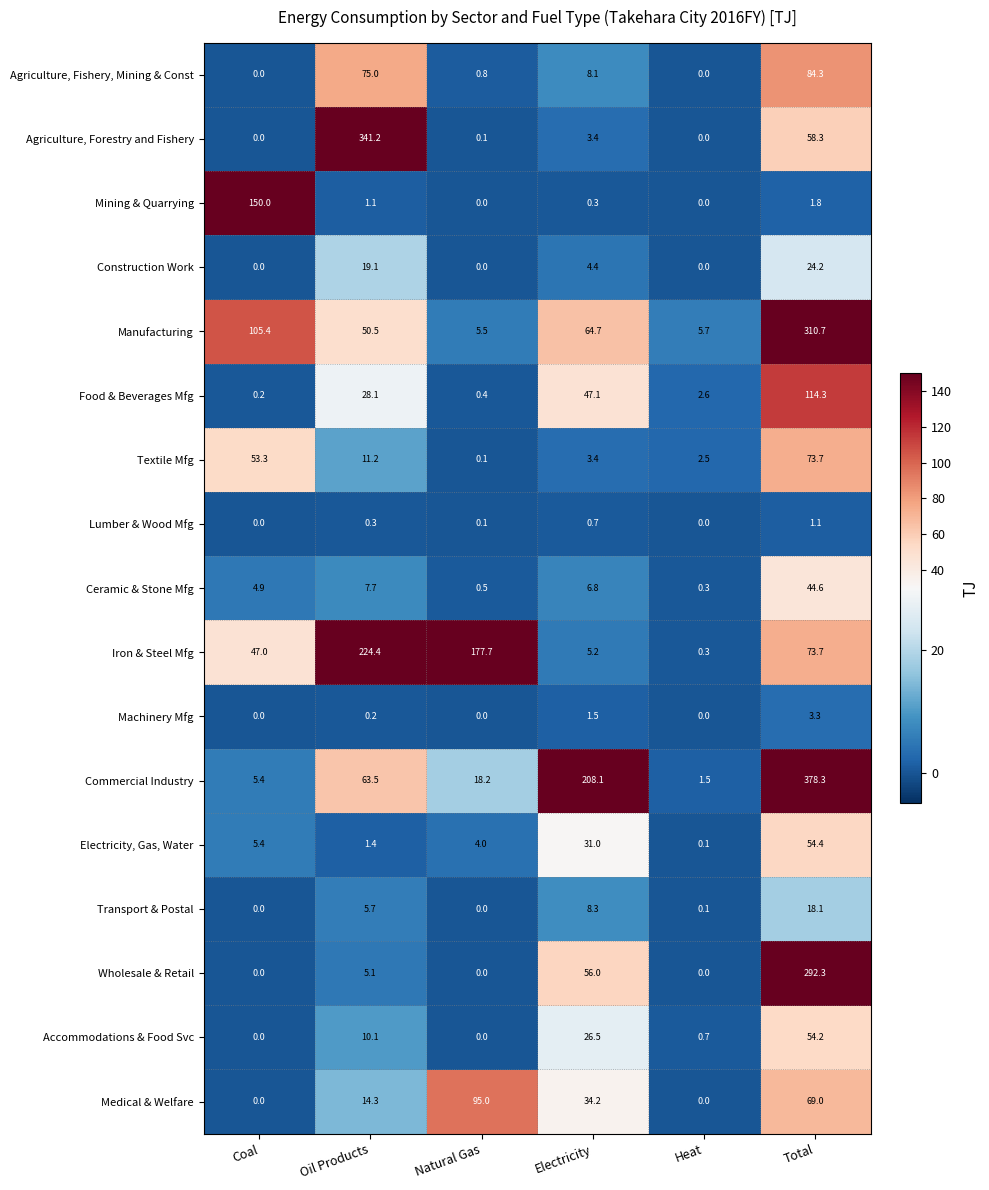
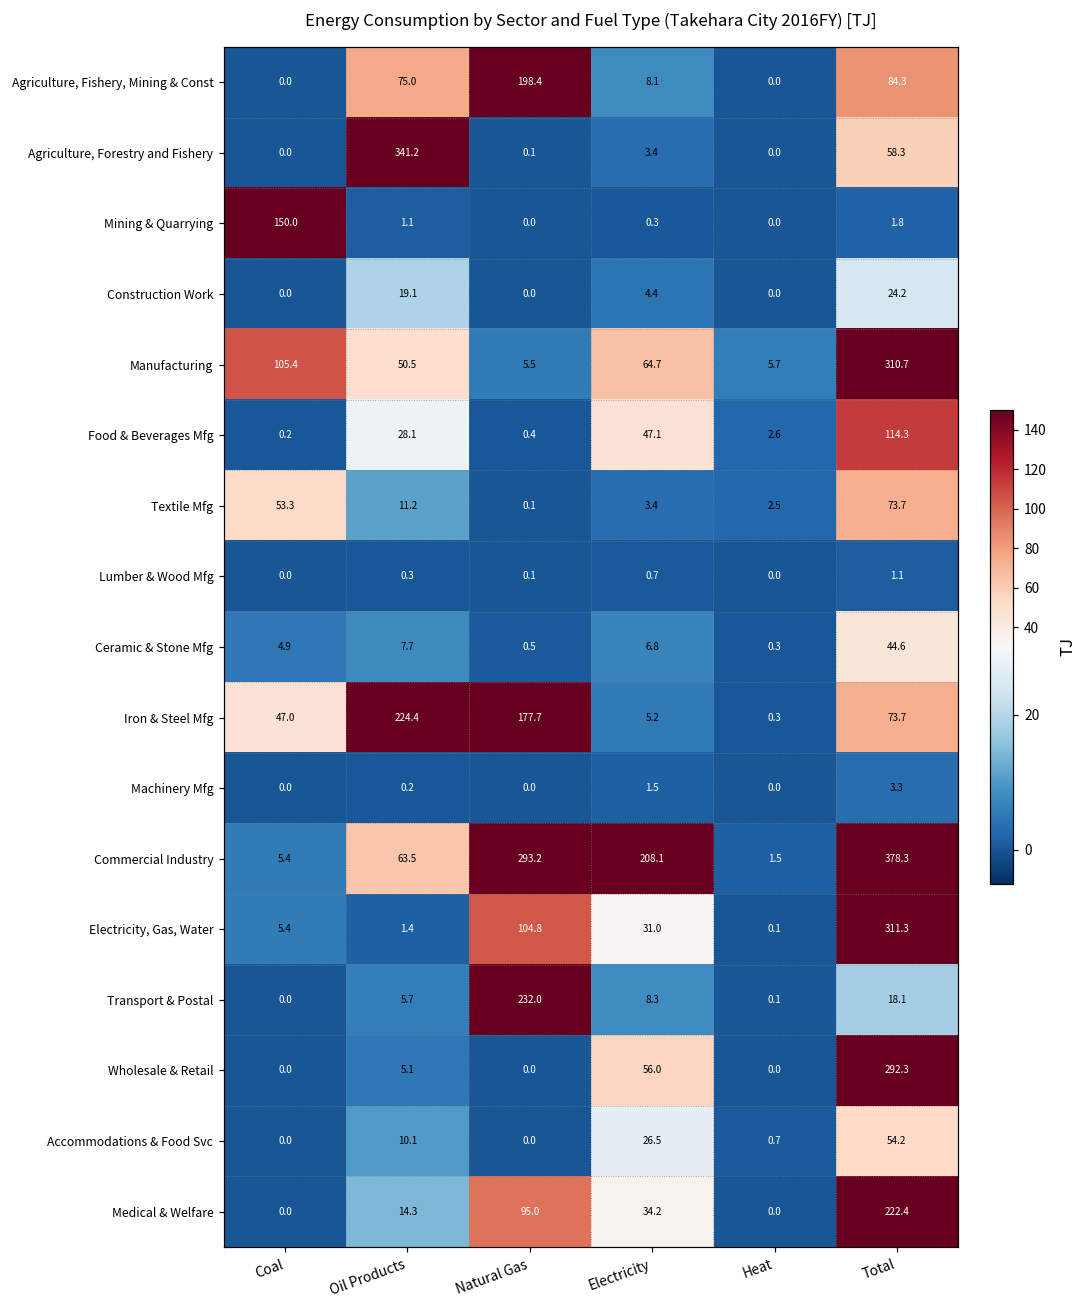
  {
    "Agriculture, Fishery, Mining & Const": {
      "Coal": 0.0,
      "Oil Products": 75.0,
-     "Natural Gas": 0.8,
+     "Natural Gas": 198.4,
      "Electricity": 8.1,
      "Heat": 0.0,
      "Total": 84.3
    },
    "Agriculture, Forestry and Fishery": {
      "Coal": 0.0,
      "Oil Products": 341.2,
      "Natural Gas": 0.1,
      "Electricity": 3.4,
      "Heat": 0.0,
      "Total": 58.3
    },
    "Mining & Quarrying": {
      "Coal": 150.0,
      "Oil Products": 1.1,
      "Natural Gas": 0.0,
      "Electricity": 0.3,
      "Heat": 0.0,
      "Total": 1.8
    },
    "Construction Work": {
      "Coal": 0.0,
      "Oil Products": 19.1,
      "Natural Gas": 0.0,
      "Electricity": 4.4,
      "Heat": 0.0,
      "Total": 24.2
    },
    "Manufacturing": {
      "Coal": 105.4,
      "Oil Products": 50.5,
      "Natural Gas": 5.5,
      "Electricity": 64.7,
      "Heat": 5.7,
      "Total": 310.7
    },
    "Food & Beverages Mfg": {
      "Coal": 0.2,
      "Oil Products": 28.1,
      "Natural Gas": 0.4,
      "Electricity": 47.1,
      "Heat": 2.6,
      "Total": 114.3
    },
    "Textile Mfg": {
      "Coal": 53.3,
      "Oil Products": 11.2,
      "Natural Gas": 0.1,
      "Electricity": 3.4,
      "Heat": 2.5,
      "Total": 73.7
    },
    "Lumber & Wood Mfg": {
      "Coal": 0.0,
      "Oil Products": 0.3,
      "Natural Gas": 0.1,
      "Electricity": 0.7,
      "Heat": 0.0,
      "Total": 1.1
    },
    "Ceramic & Stone Mfg": {
      "Coal": 4.9,
      "Oil Products": 7.7,
      "Natural Gas": 0.5,
      "Electricity": 6.8,
      "Heat": 0.3,
      "Total": 44.6
    },
    "Iron & Steel Mfg": {
      "Coal": 47.0,
      "Oil Products": 224.4,
      "Natural Gas": 177.7,
      "Electricity": 5.2,
      "Heat": 0.3,
      "Total": 73.7
    },
    "Machinery Mfg": {
      "Coal": 0.0,
      "Oil Products": 0.2,
      "Natural Gas": 0.0,
      "Electricity": 1.5,
      "Heat": 0.0,
      "Total": 3.3
    },
    "Commercial Industry": {
      "Coal": 5.4,
      "Oil Products": 63.5,
-     "Natural Gas": 18.2,
+     "Natural Gas": 293.2,
      "Electricity": 208.1,
      "Heat": 1.5,
      "Total": 378.3
    },
    "Electricity, Gas, Water": {
      "Coal": 5.4,
      "Oil Products": 1.4,
-     "Natural Gas": 4.0,
+     "Natural Gas": 104.8,
      "Electricity": 31.0,
      "Heat": 0.1,
-     "Total": 54.4
+     "Total": 311.3
    },
    "Transport & Postal": {
      "Coal": 0.0,
      "Oil Products": 5.7,
-     "Natural Gas": 0.0,
+     "Natural Gas": 232.0,
      "Electricity": 8.3,
      "Heat": 0.1,
      "Total": 18.1
    },
    "Wholesale & Retail": {
      "Coal": 0.0,
      "Oil Products": 5.1,
      "Natural Gas": 0.0,
      "Electricity": 56.0,
      "Heat": 0.0,
      "Total": 292.3
    },
    "Accommodations & Food Svc": {
      "Coal": 0.0,
      "Oil Products": 10.1,
      "Natural Gas": 0.0,
      "Electricity": 26.5,
      "Heat": 0.7,
      "Total": 54.2
    },
    "Medical & Welfare": {
      "Coal": 0.0,
      "Oil Products": 14.3,
      "Natural Gas": 95.0,
      "Electricity": 34.2,
      "Heat": 0.0,
-     "Total": 69.0
+     "Total": 222.4
    }
  }
